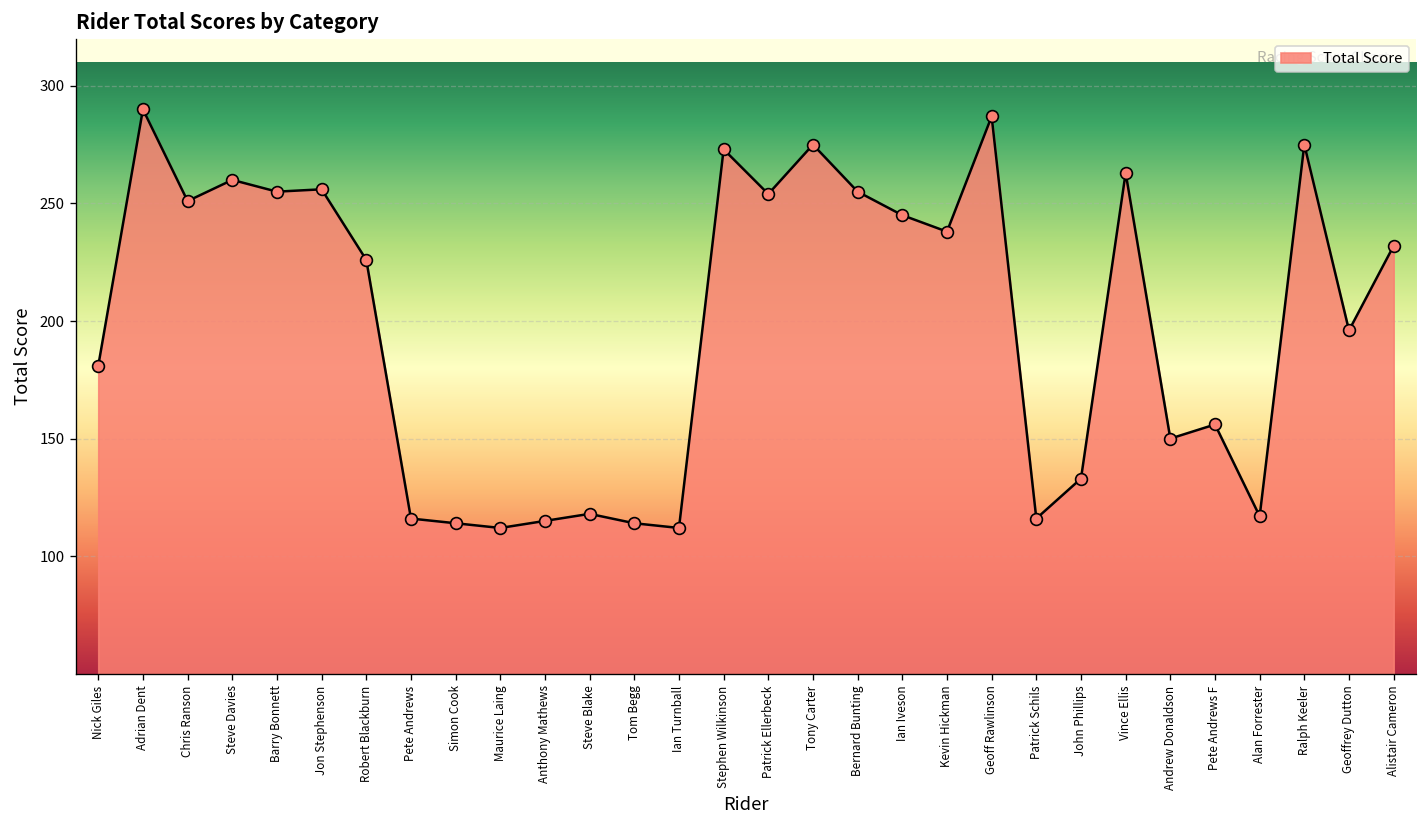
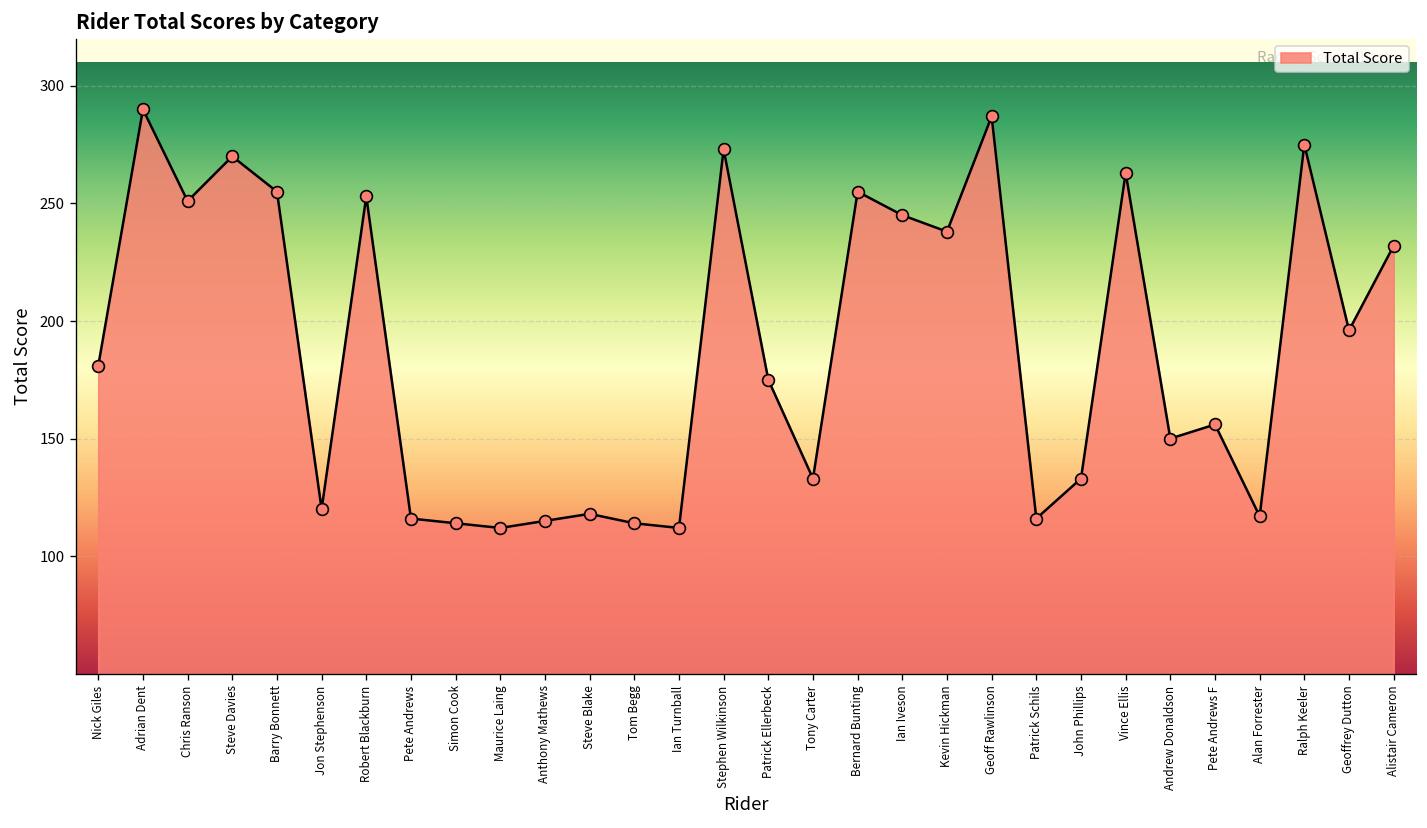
  {
    "Nick Giles": 181,
    "Adrian Dent": 290,
    "Chris Ranson": 251,
-   "Steve Davies": 260,
+   "Steve Davies": 270,
    "Barry Bonnett": 255,
-   "Jon Stephenson": 256,
-   "Robert Blackburn": 226,
+   "Jon Stephenson": 120,
+   "Robert Blackburn": 253,
    "Pete Andrews": 116,
    "Simon Cook": 114,
    "Maurice Laing": 112,
    "Anthony Mathews": 115,
    "Steve Blake": 118,
    "Tom Begg": 114,
    "Ian Turnball": 112,
    "Stephen Wilkinson": 273,
-   "Patrick Ellerbeck": 254,
-   "Tony Carter": 275,
+   "Patrick Ellerbeck": 175,
+   "Tony Carter": 133,
    "Bernard Bunting": 255,
    "Ian Iveson": 245,
    "Kevin Hickman": 238,
    "Geoff Rawlinson": 287,
    "Patrick Schils": 116,
    "John Phillips": 133,
    "Vince Ellis": 263,
    "Andrew Donaldson": 150,
    "Pete Andrews F": 156,
    "Alan Forrester": 117,
    "Ralph Keeler": 275,
    "Geoffrey Dutton": 196,
    "Alistair Cameron": 232
  }
